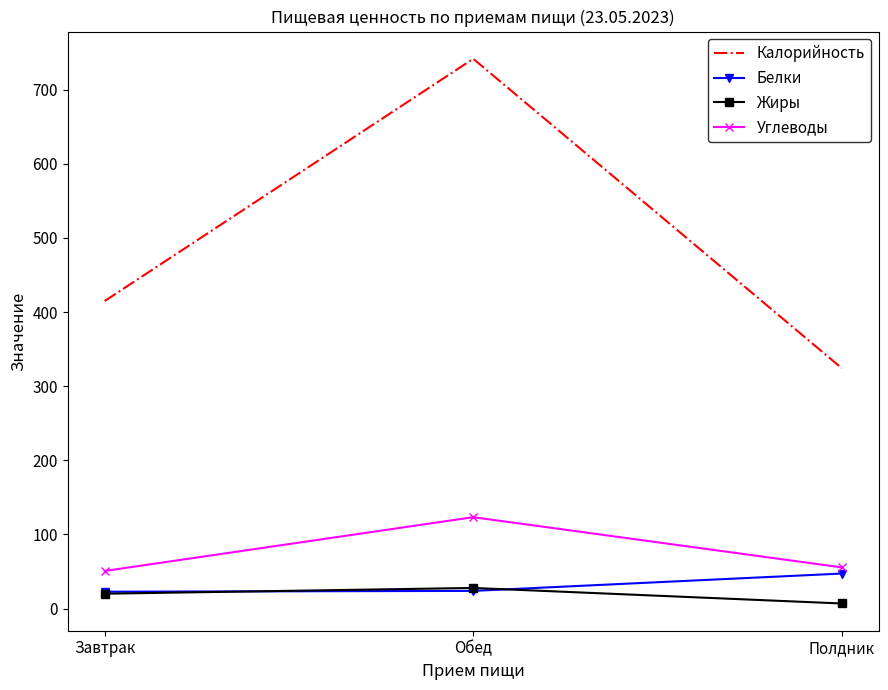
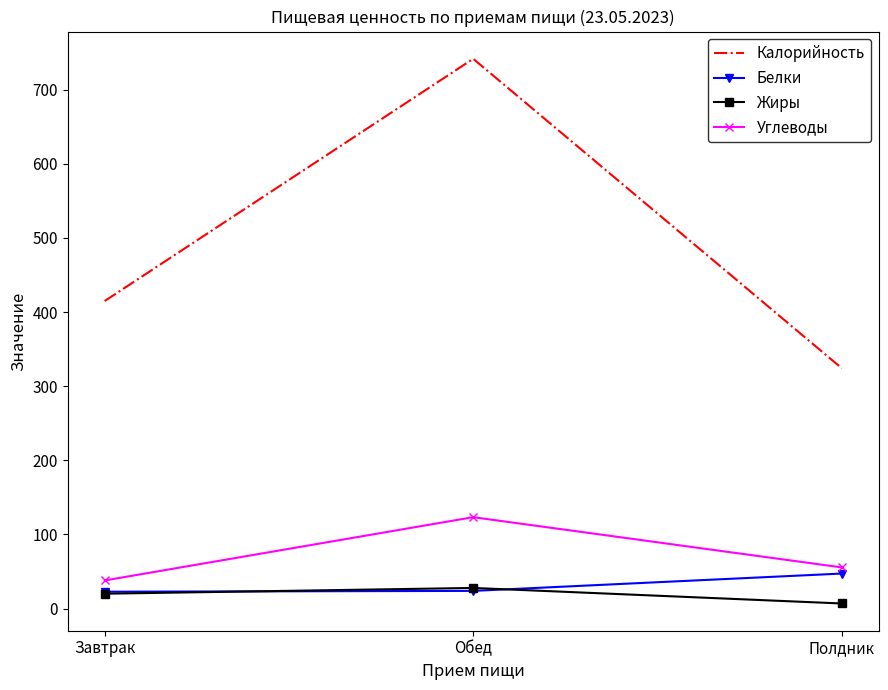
  {
    "Калорийность": {
      "Завтрак": 410,
      "Обед": 740,
      "Полдник": 320
    },
    "Белки": {
      "Обед": 20,
      "Полдник": 50
    },
    "Жиры": {
      "Обед": 30,
      "Полдник": 10
    },
    "Углеводы": {
-     "Завтрак": 50,
+     "Завтрак": 40,
      "Обед": 120,
      "Полдник": 60
    }
  }
